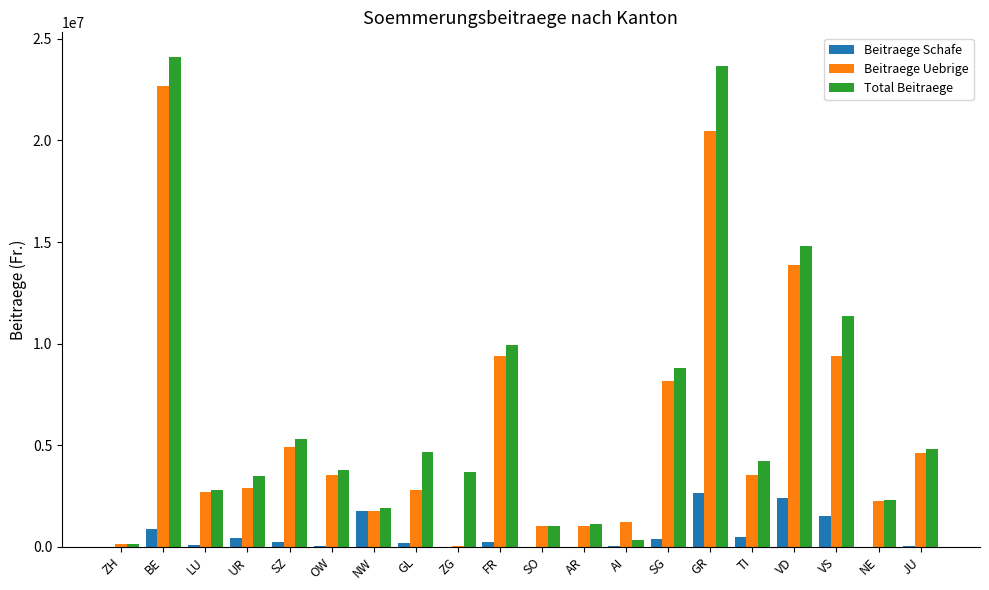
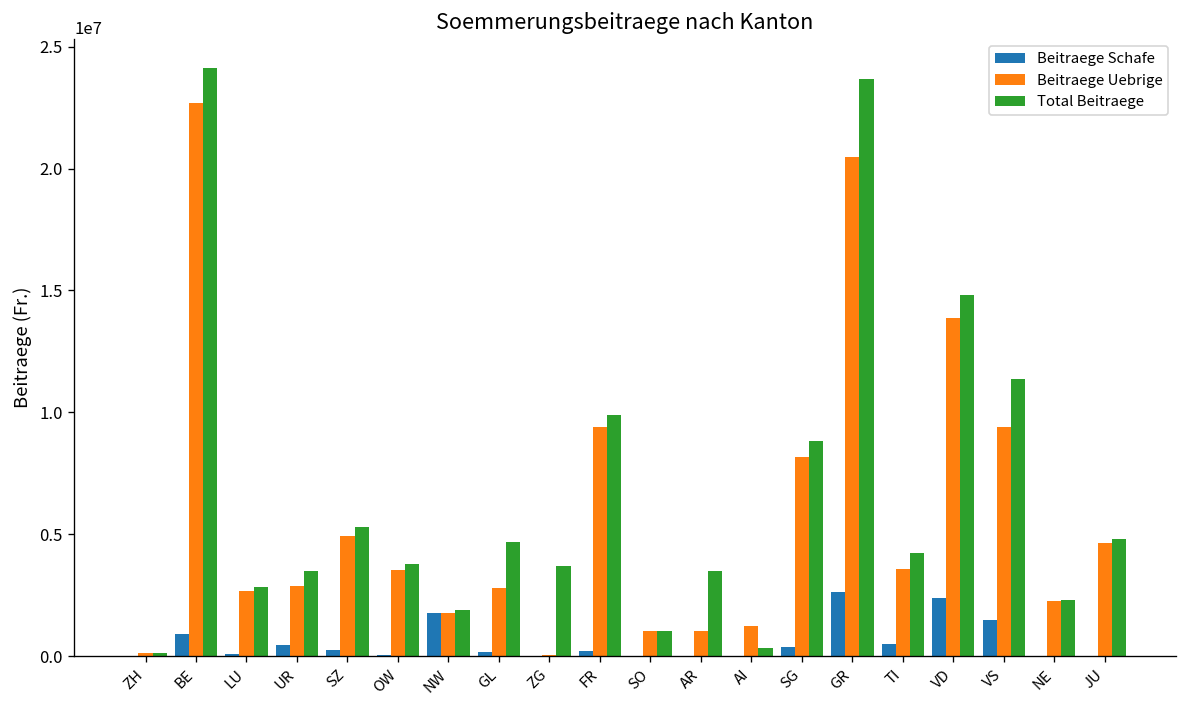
  {
    "Beitraege Schafe": {
      "ZH": 0,
      "BE": 900000,
      "UR": 500000,
      "SZ": 200000,
      "NW": 1800000,
      "GL": 200000,
      "ZG": 0,
      "FR": 200000,
      "AR": 0,
      "SG": 400000,
      "GR": 2600000,
      "TI": 500000,
      "VD": 2400000,
      "VS": 1500000
    },
    "Beitraege Uebrige": {
      "ZH": 100000,
      "BE": 22700000,
      "LU": 2700000,
      "UR": 2900000,
      "SZ": 4900000,
      "OW": 3600000,
      "NW": 1800000,
      "GL": 2800000,
      "FR": 9400000,
      "SO": 1000000,
      "AR": 1000000,
      "AI": 1200000,
      "SG": 8200000,
      "GR": 20500000,
      "TI": 3600000,
      "VD": 13900000,
      "VS": 9400000,
      "NE": 2300000,
      "JU": 4600000
    },
    "Total Beitraege": {
      "ZH": 100000,
      "BE": 24100000,
      "LU": 2800000,
      "UR": 3500000,
      "SZ": 5300000,
      "OW": 3800000,
      "NW": 1900000,
      "GL": 4700000,
      "ZG": 3700000,
      "FR": 9900000,
      "SO": 1000000,
-     "AR": 1100000,
+     "AR": 3500000,
      "AI": 300000,
      "SG": 8800000,
      "GR": 23700000,
      "TI": 4200000,
      "VD": 14800000,
      "VS": 11400000,
      "NE": 2300000,
      "JU": 4800000
    }
  }
